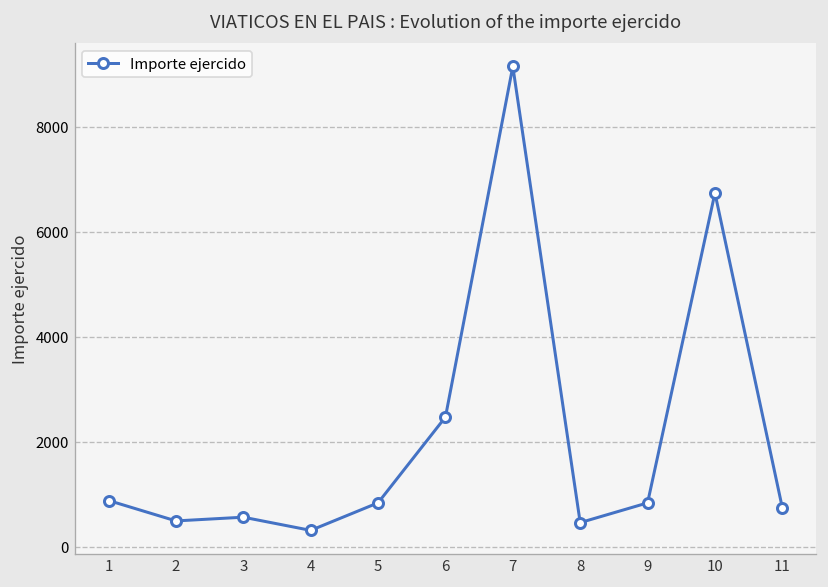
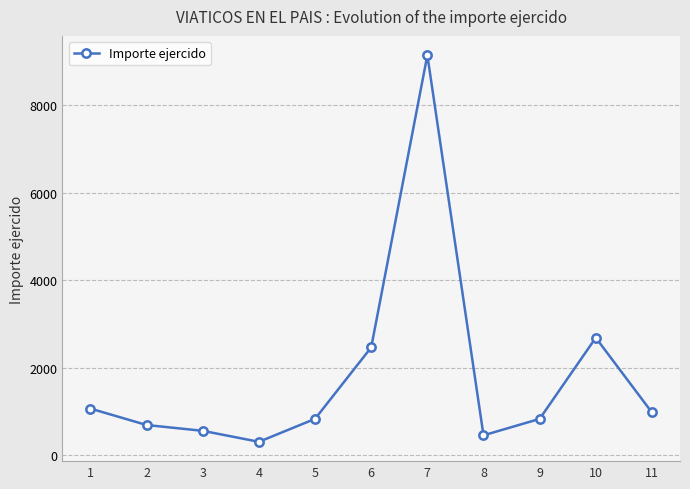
  {
-   "1": 900,
-   "2": 500,
+   "1": 1100,
+   "2": 700,
    "3": 600,
    "4": 300,
    "5": 800,
    "6": 2500,
    "7": 9100,
    "8": 500,
    "9": 800,
-   "10": 6700,
-   "11": 700
+   "10": 2700,
+   "11": 1000
  }
